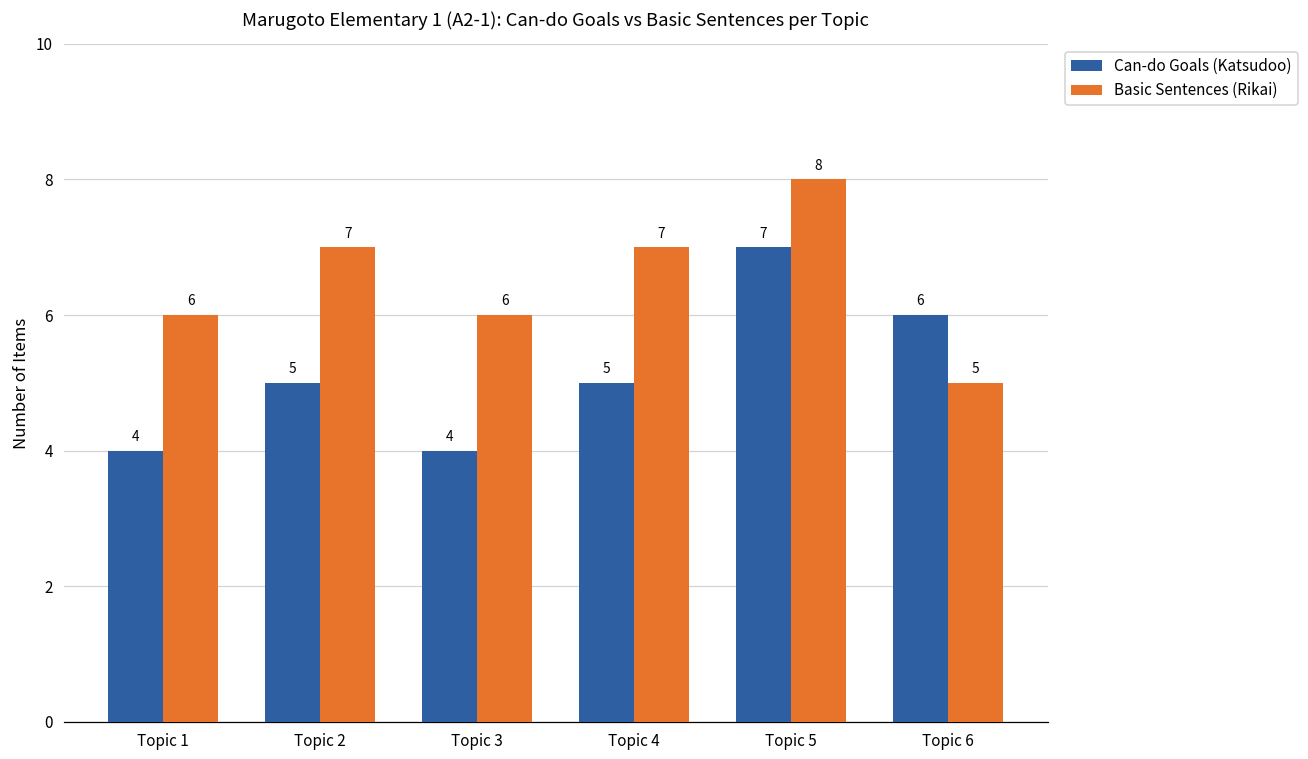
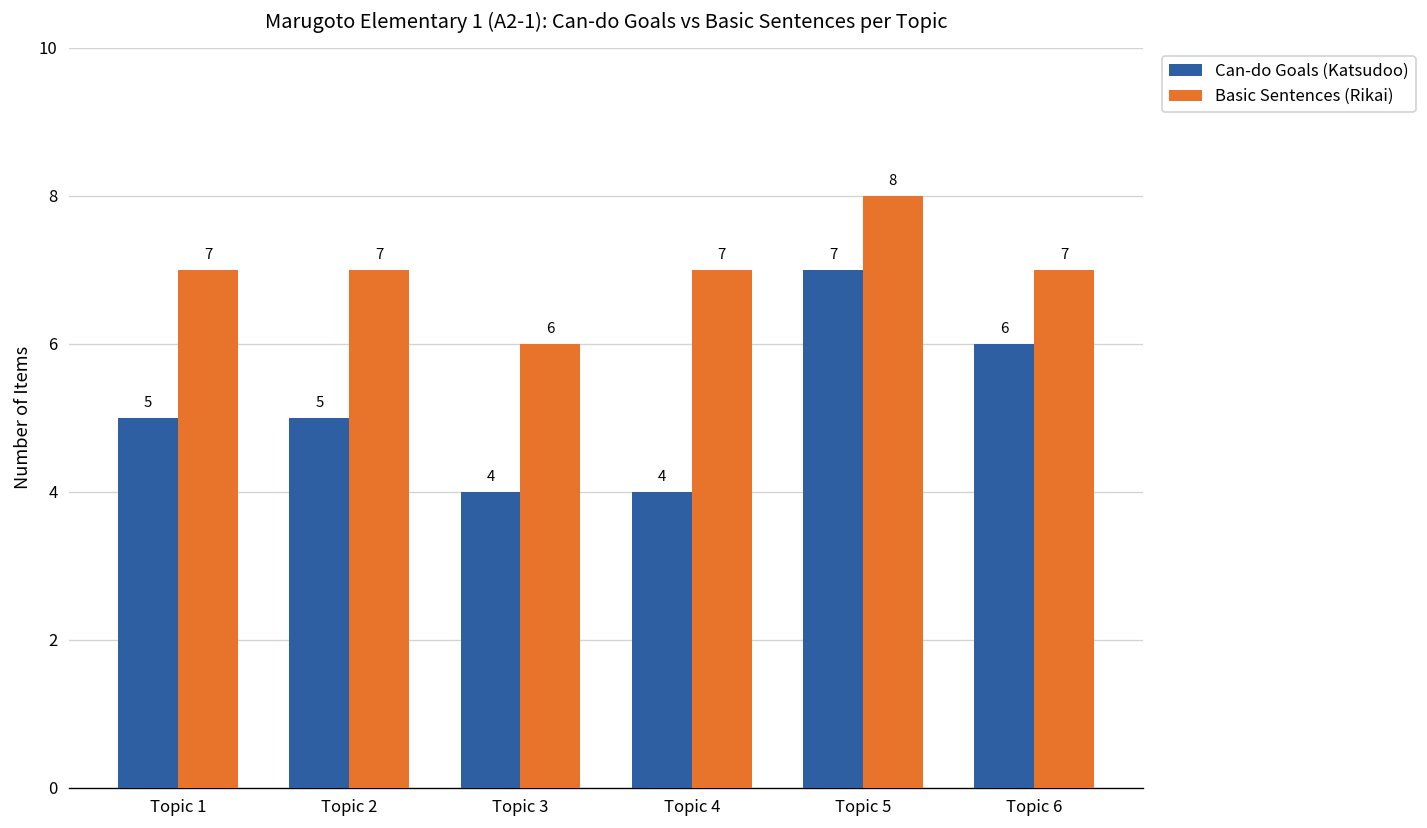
  {
    "Can-do Goals (Katsudoo)": {
-     "Topic 1": 4,
+     "Topic 1": 5,
      "Topic 2": 5,
      "Topic 3": 4,
-     "Topic 4": 5,
+     "Topic 4": 4,
      "Topic 5": 7,
      "Topic 6": 6
    },
    "Basic Sentences (Rikai)": {
-     "Topic 1": 6,
+     "Topic 1": 7,
      "Topic 2": 7,
      "Topic 3": 6,
      "Topic 4": 7,
      "Topic 5": 8,
-     "Topic 6": 5
+     "Topic 6": 7
    }
  }
